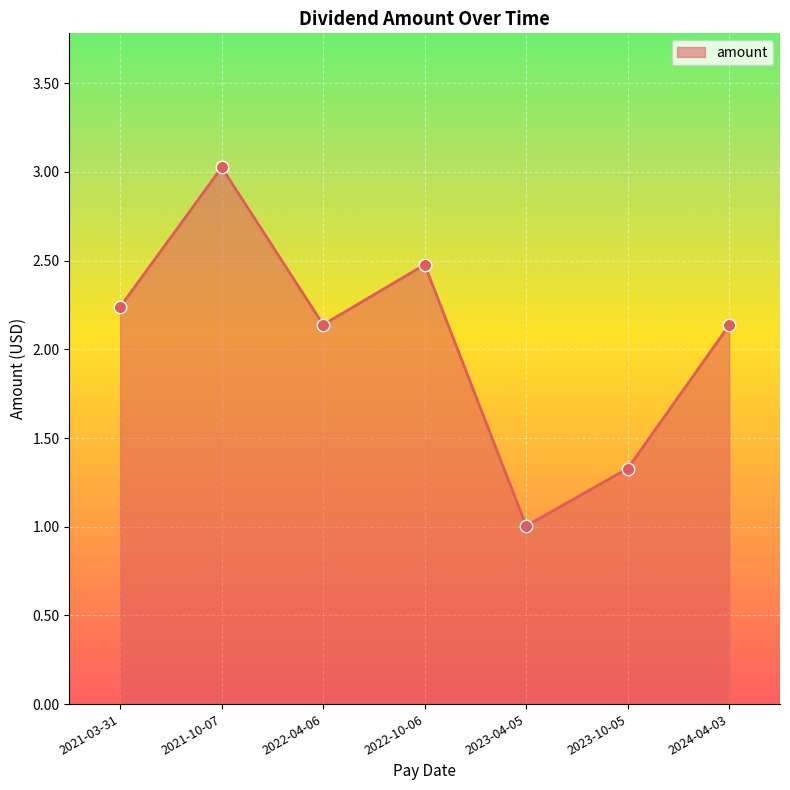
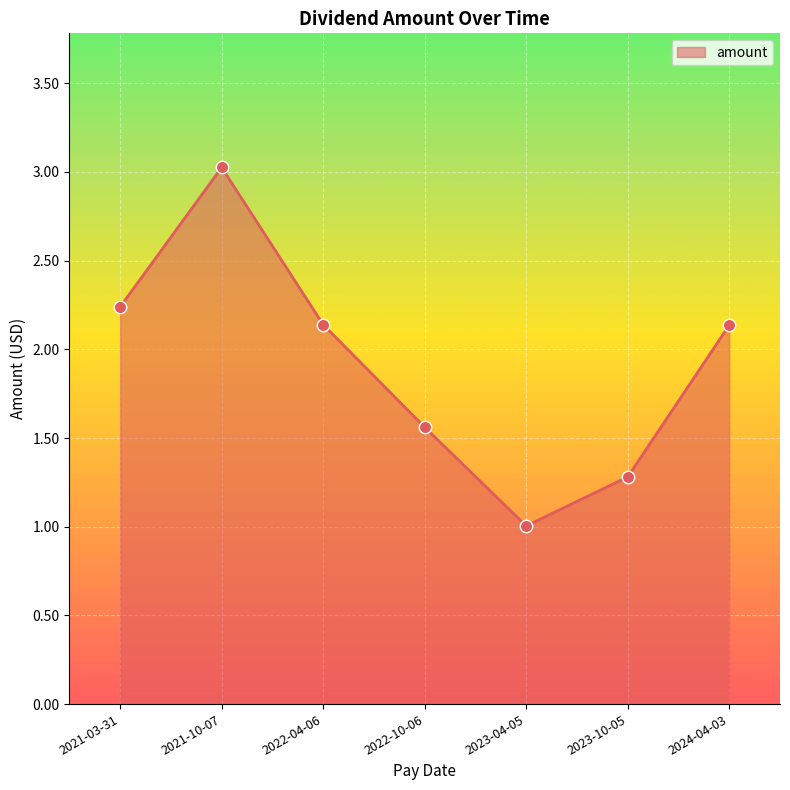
  {
    "2021-03-31": 2.24,
    "2021-10-07": 3.03,
    "2022-04-06": 2.14,
-   "2022-10-06": 2.48,
+   "2022-10-06": 1.56,
    "2023-04-05": 1.00,
-   "2023-10-05": 1.33,
+   "2023-10-05": 1.28,
    "2024-04-03": 2.14
  }
